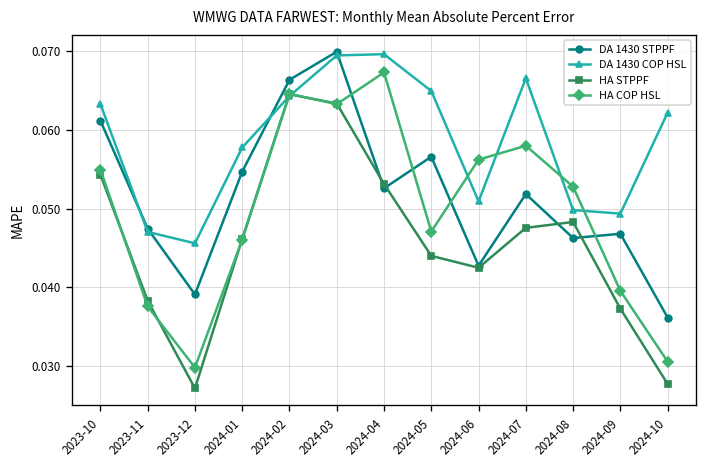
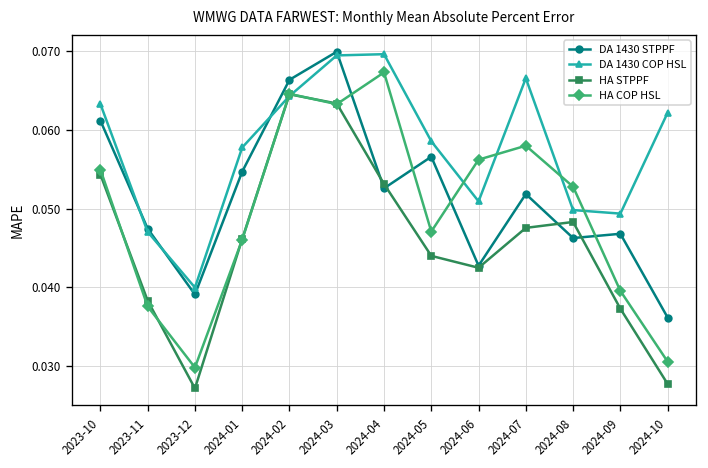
  {
    "DA 1430 STPPF": {
      "2023-10": 0.061,
      "2023-11": 0.047,
      "2023-12": 0.039,
      "2024-01": 0.055,
      "2024-02": 0.066,
      "2024-03": 0.070,
      "2024-04": 0.053,
      "2024-05": 0.057,
      "2024-07": 0.052,
      "2024-08": 0.046,
      "2024-09": 0.047,
      "2024-10": 0.036
    },
    "DA 1430 COP HSL": {
      "2023-10": 0.063,
      "2023-11": 0.047,
-     "2023-12": 0.046,
+     "2023-12": 0.040,
      "2024-01": 0.058,
      "2024-03": 0.069,
      "2024-04": 0.070,
-     "2024-05": 0.065,
+     "2024-05": 0.059,
      "2024-06": 0.051,
      "2024-07": 0.067,
      "2024-08": 0.050,
      "2024-09": 0.049,
      "2024-10": 0.062
    }
  }
